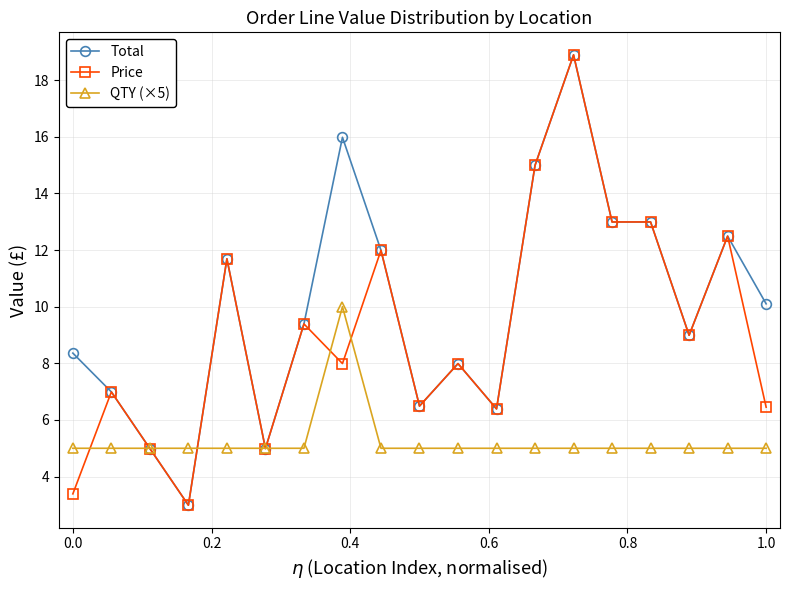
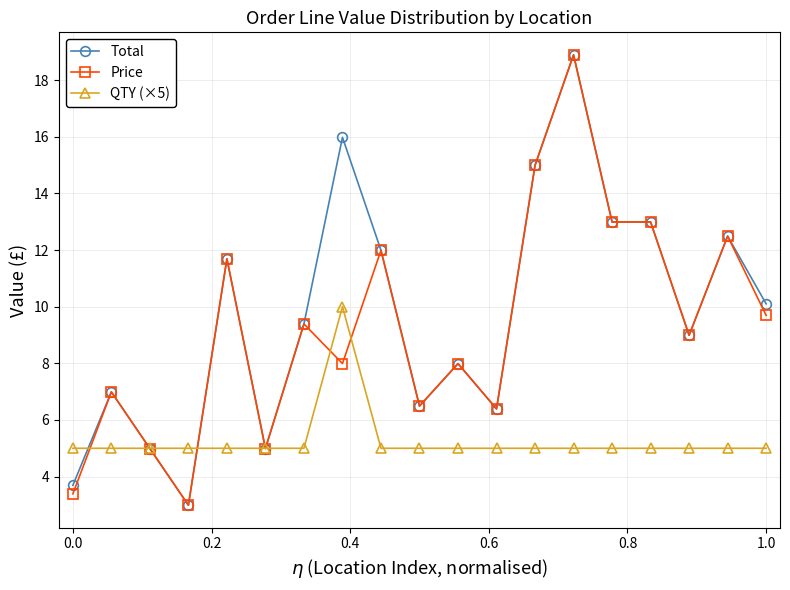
  {
    "Total": {
-     "0.0": 8.4,
+     "0.0": 3.7,
      "1.0": 10.1
    },
    "Price": {
      "0.0": 3.4,
-     "1.0": 6.5
+     "1.0": 9.7
    },
    "QTY (×5)": {
      "0.0": 5.0,
      "1.0": 5.0
    }
  }
